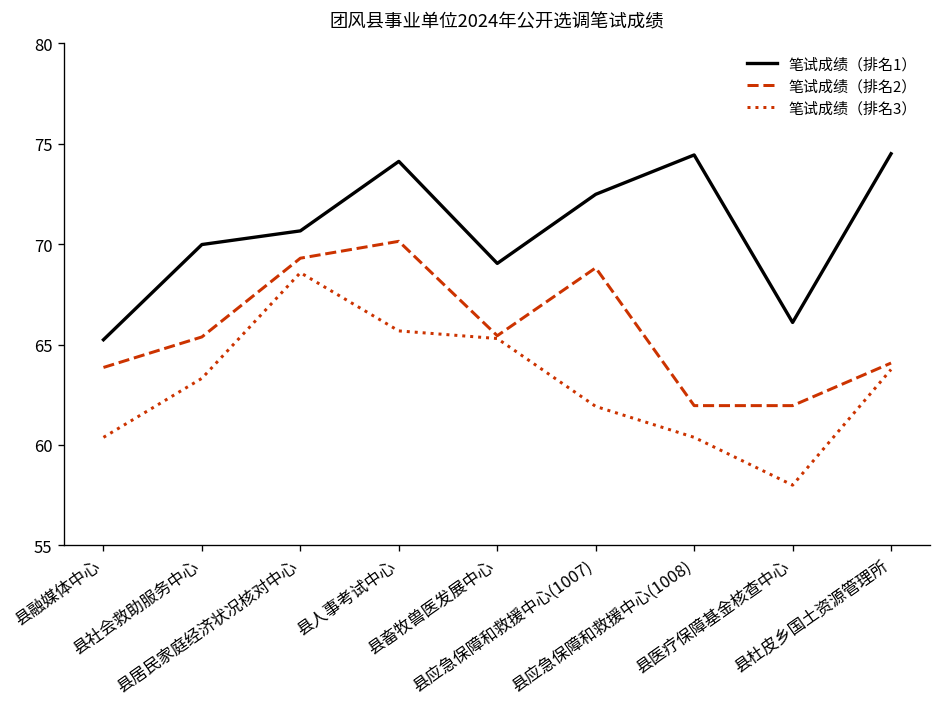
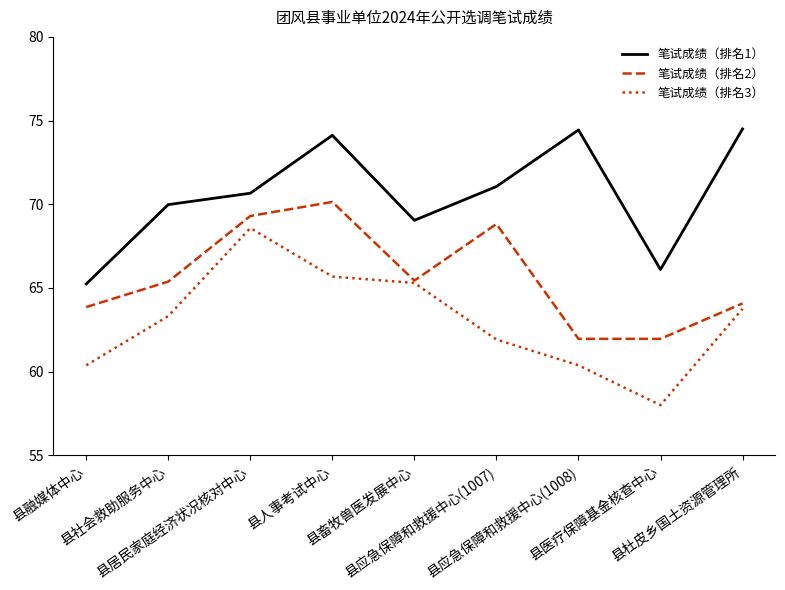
  {
    "笔试成绩（排名1）": {
      "县融媒体中心": 65.2,
      "县社会救助服务中心": 70.0,
      "县居民家庭经济状况核对中心": 70.7,
      "县人事考试中心": 74.1,
      "县畜牧兽医发展中心": 69.0,
-     "县应急保障和救援中心(1007)": 72.5,
+     "县应急保障和救援中心(1007)": 71.1,
      "县应急保障和救援中心(1008)": 74.4,
      "县医疗保障基金核查中心": 66.1,
      "县杜皮乡国土资源管理所": 74.5
    }
  }
